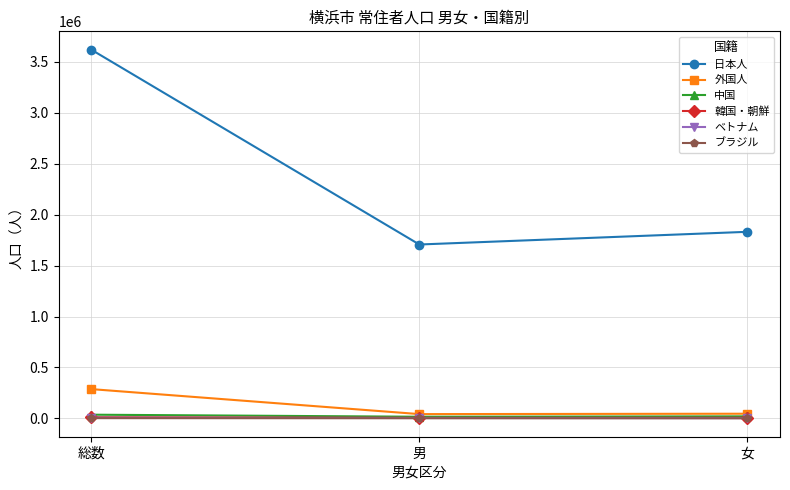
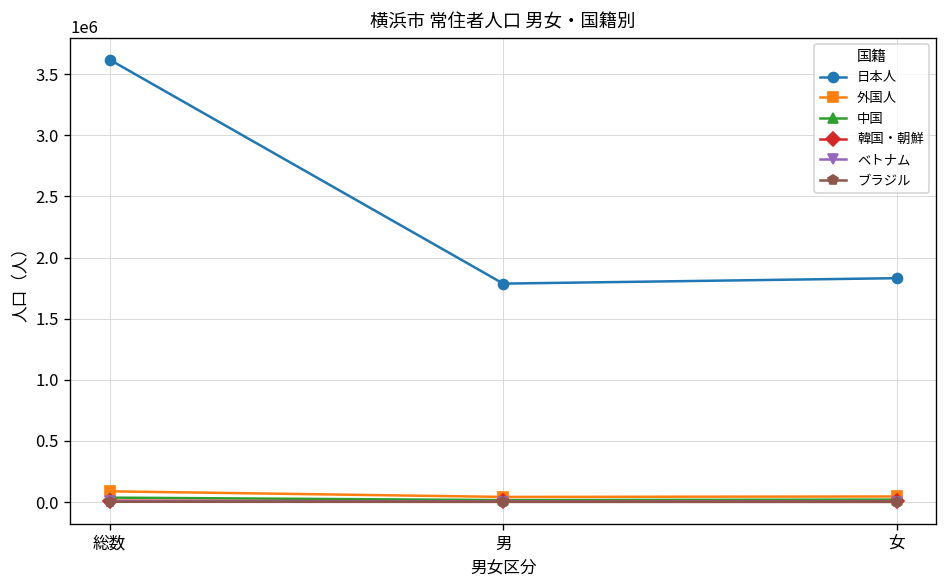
  {
    "日本人": {
      "総数": 3620000,
-     "男": 1710000,
+     "男": 1790000,
      "女": 1830000
    },
    "外国人": {
-     "総数": 290000,
+     "総数": 90000,
      "男": 40000,
      "女": 50000
    }
  }
